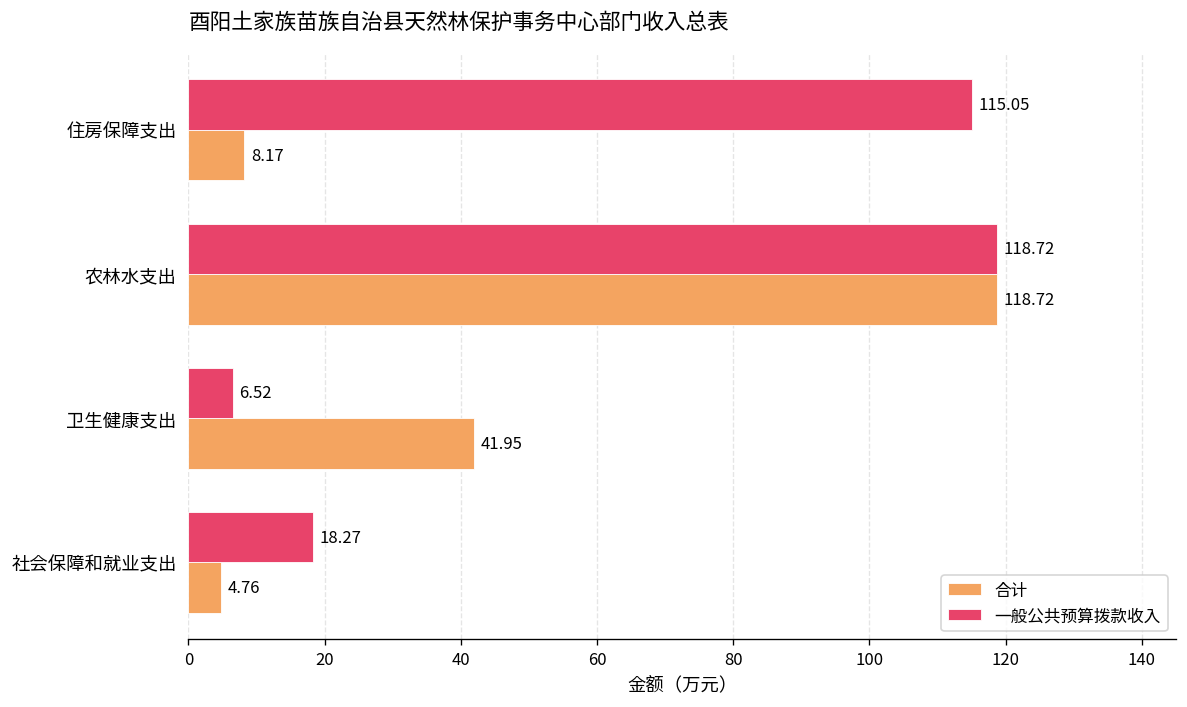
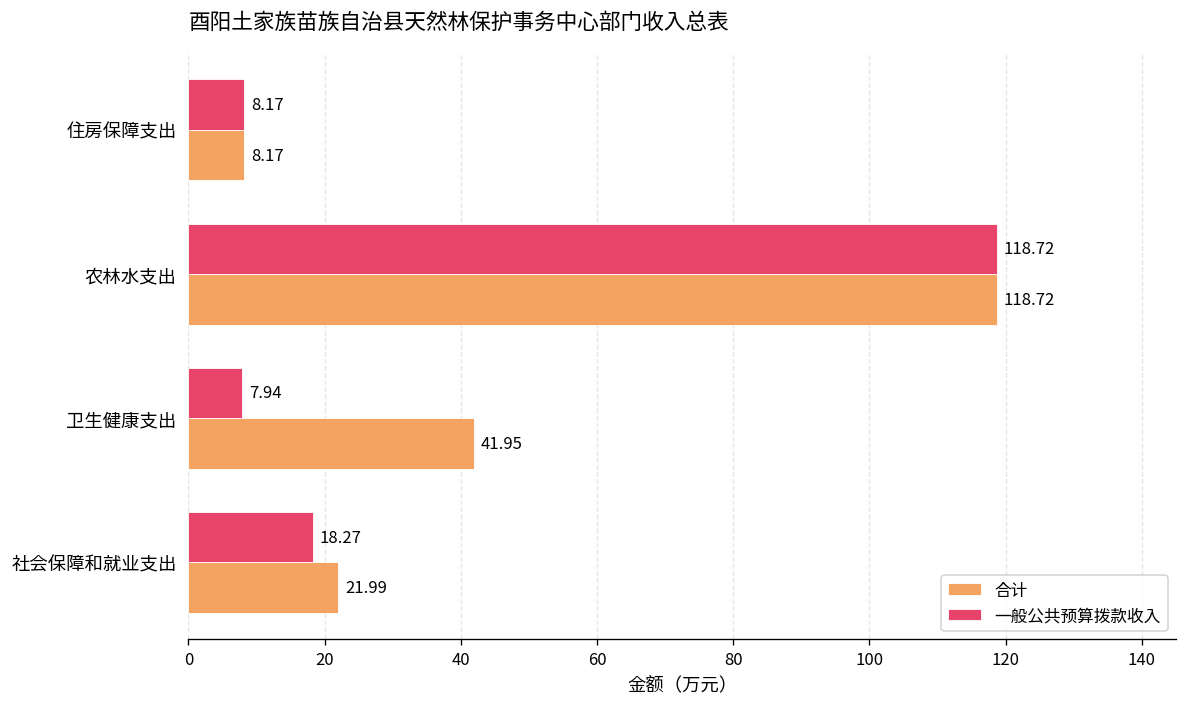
  {
    "合计": {
      "住房保障支出": 8.17,
      "农林水支出": 118.72,
      "卫生健康支出": 41.95,
-     "社会保障和就业支出": 4.76
+     "社会保障和就业支出": 21.99
    },
    "一般公共预算拨款收入": {
-     "住房保障支出": 115.05,
+     "住房保障支出": 8.17,
      "农林水支出": 118.72,
-     "卫生健康支出": 6.52,
+     "卫生健康支出": 7.94,
      "社会保障和就业支出": 18.27
    }
  }
